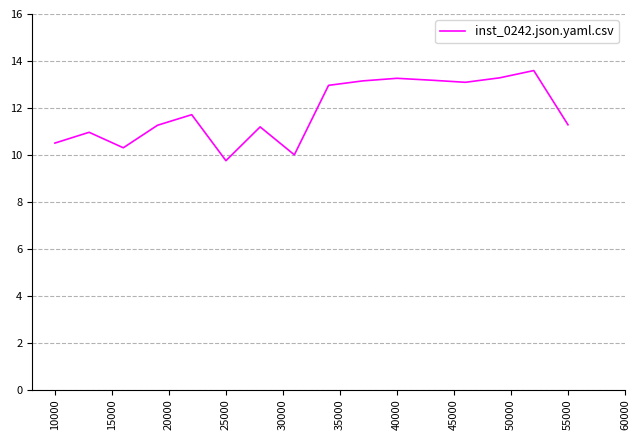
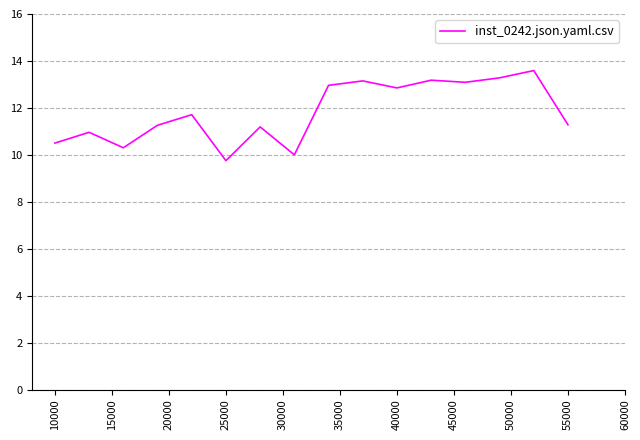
  {
    "10000": 10.5,
    "25000": 9.8,
-   "40000": 13.3,
+   "40000": 12.9,
    "55000": 11.3
  }
